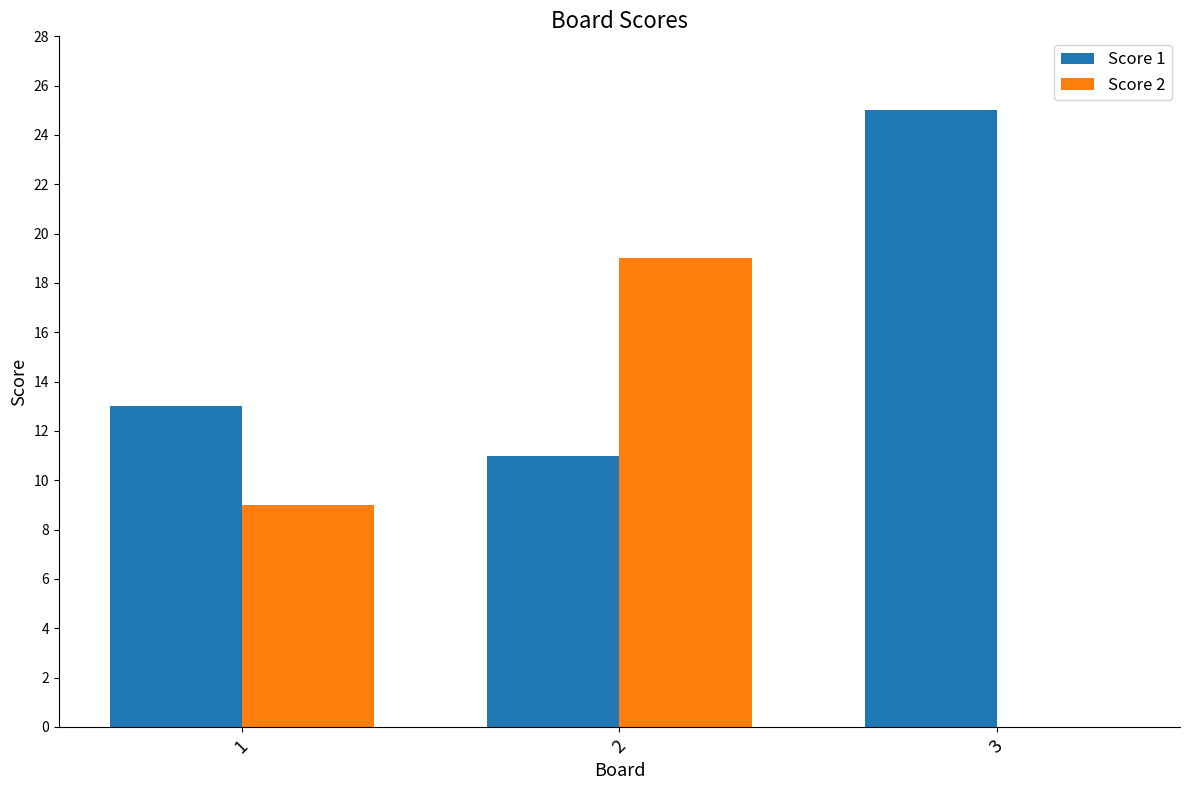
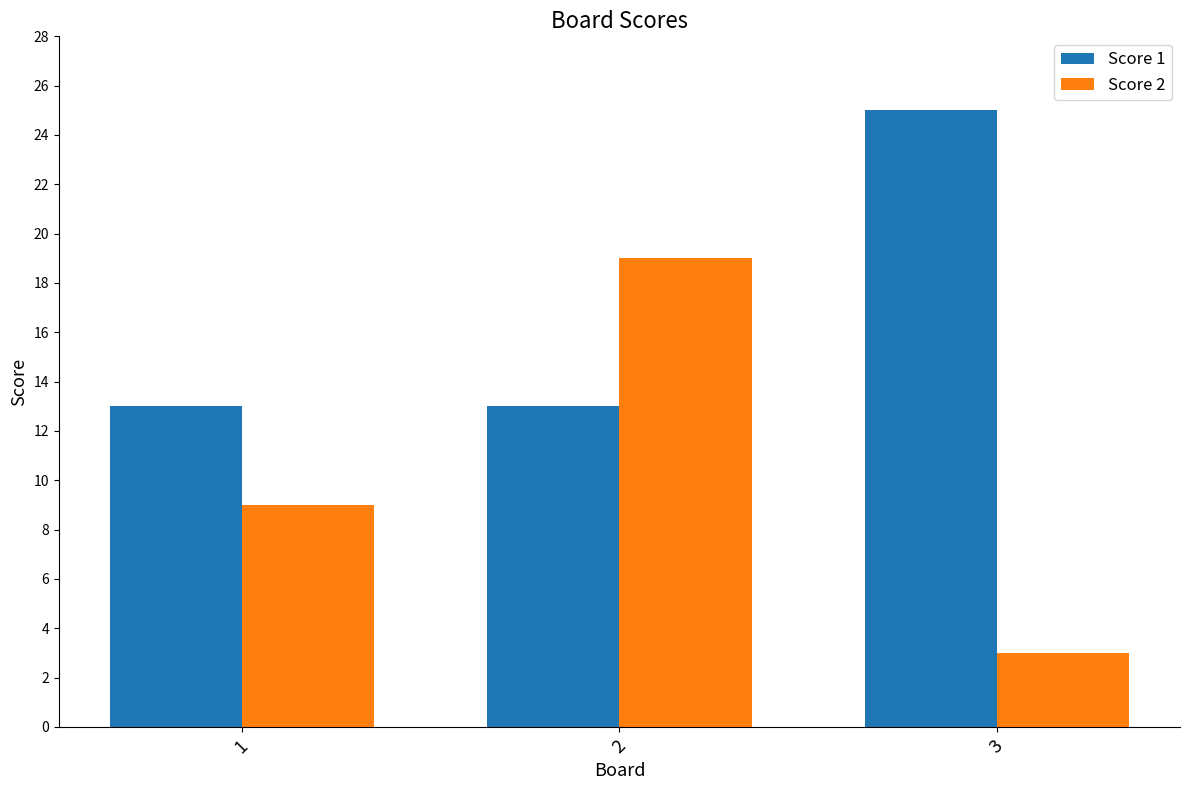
  {
    "Score 1": {
      "1": 13,
-     "2": 11,
+     "2": 13,
      "3": 25
    },
    "Score 2": {
      "1": 9,
      "2": 19,
-     "3": 0
+     "3": 3
    }
  }
